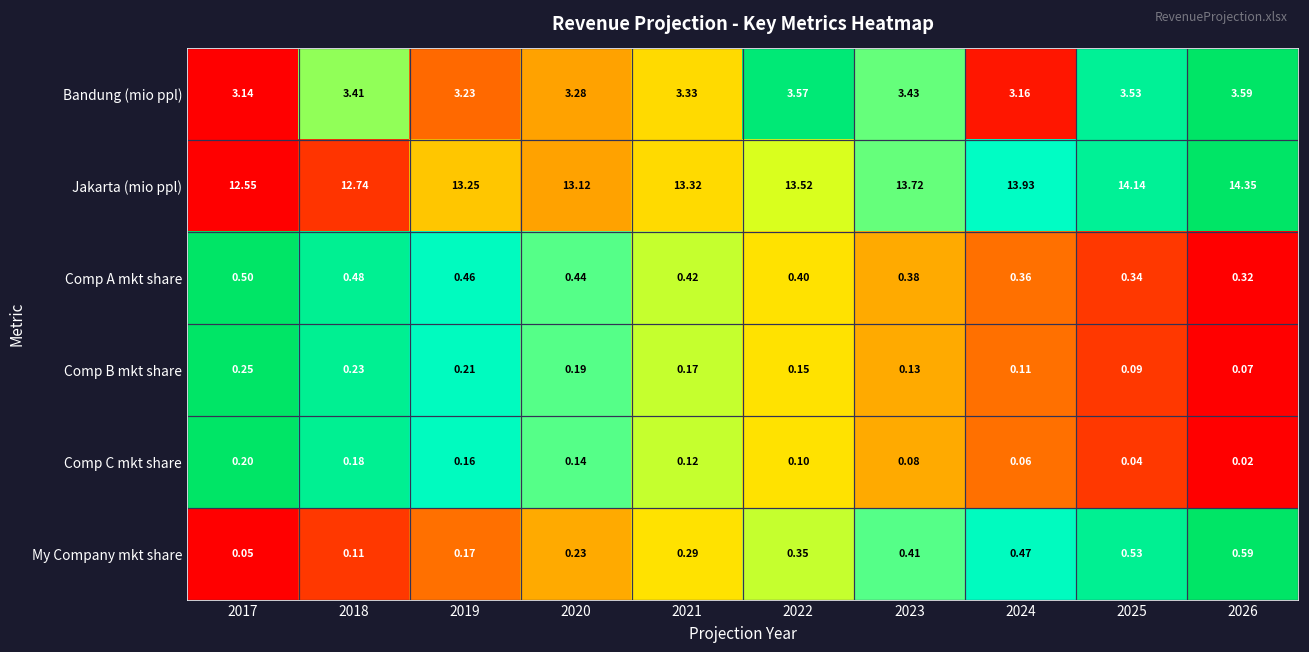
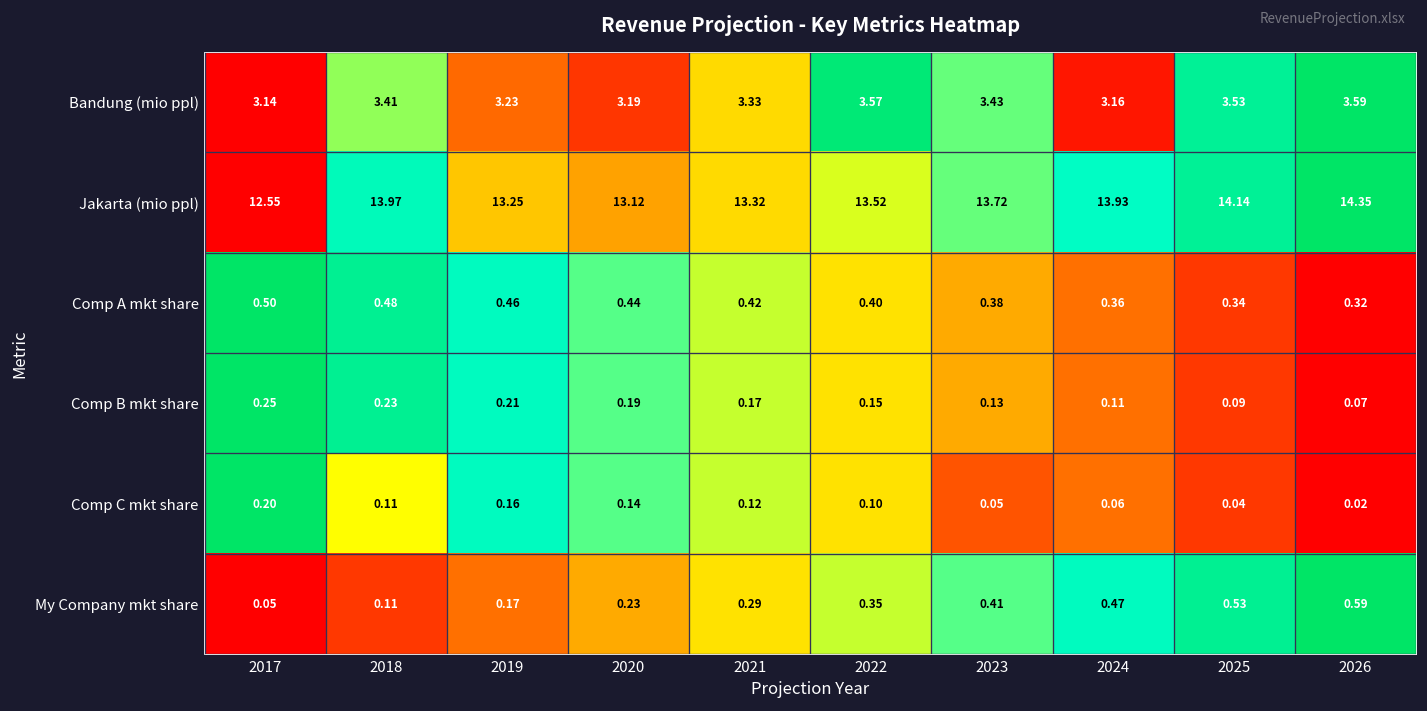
  {
    "Bandung (mio ppl)": {
      "2017": 3.14,
      "2018": 3.41,
      "2019": 3.23,
-     "2020": 3.28,
+     "2020": 3.19,
      "2021": 3.33,
      "2022": 3.57,
      "2023": 3.43,
      "2024": 3.16,
      "2025": 3.53,
      "2026": 3.59
    },
    "Jakarta (mio ppl)": {
      "2017": 12.55,
-     "2018": 12.74,
+     "2018": 13.97,
      "2019": 13.25,
      "2020": 13.12,
      "2021": 13.32,
      "2022": 13.52,
      "2023": 13.72,
      "2024": 13.93,
      "2025": 14.14,
      "2026": 14.35
    },
    "Comp A mkt share": {
      "2017": 0.50,
      "2018": 0.48,
      "2019": 0.46,
      "2020": 0.44,
      "2021": 0.42,
      "2022": 0.40,
      "2023": 0.38,
      "2024": 0.36,
      "2025": 0.34,
      "2026": 0.32
    },
    "Comp B mkt share": {
      "2017": 0.25,
      "2018": 0.23,
      "2019": 0.21,
      "2020": 0.19,
      "2021": 0.17,
      "2022": 0.15,
      "2023": 0.13,
      "2024": 0.11,
      "2025": 0.09,
      "2026": 0.07
    },
    "Comp C mkt share": {
      "2017": 0.20,
-     "2018": 0.18,
+     "2018": 0.11,
      "2019": 0.16,
      "2020": 0.14,
      "2021": 0.12,
      "2022": 0.10,
-     "2023": 0.08,
+     "2023": 0.05,
      "2024": 0.06,
      "2025": 0.04,
      "2026": 0.02
    },
    "My Company mkt share": {
      "2017": 0.05,
      "2018": 0.11,
      "2019": 0.17,
      "2020": 0.23,
      "2021": 0.29,
      "2022": 0.35,
      "2023": 0.41,
      "2024": 0.47,
      "2025": 0.53,
      "2026": 0.59
    }
  }
